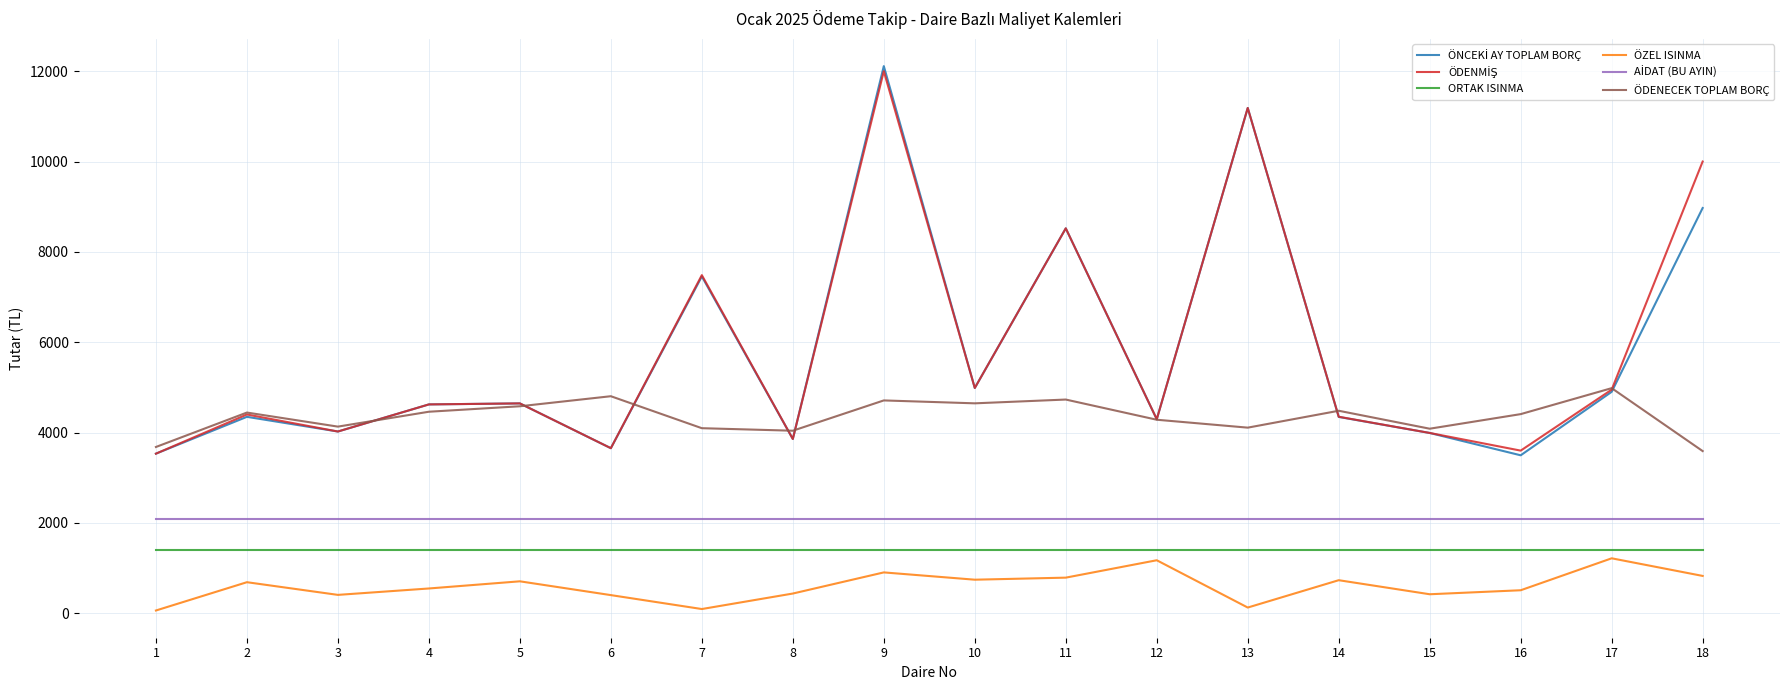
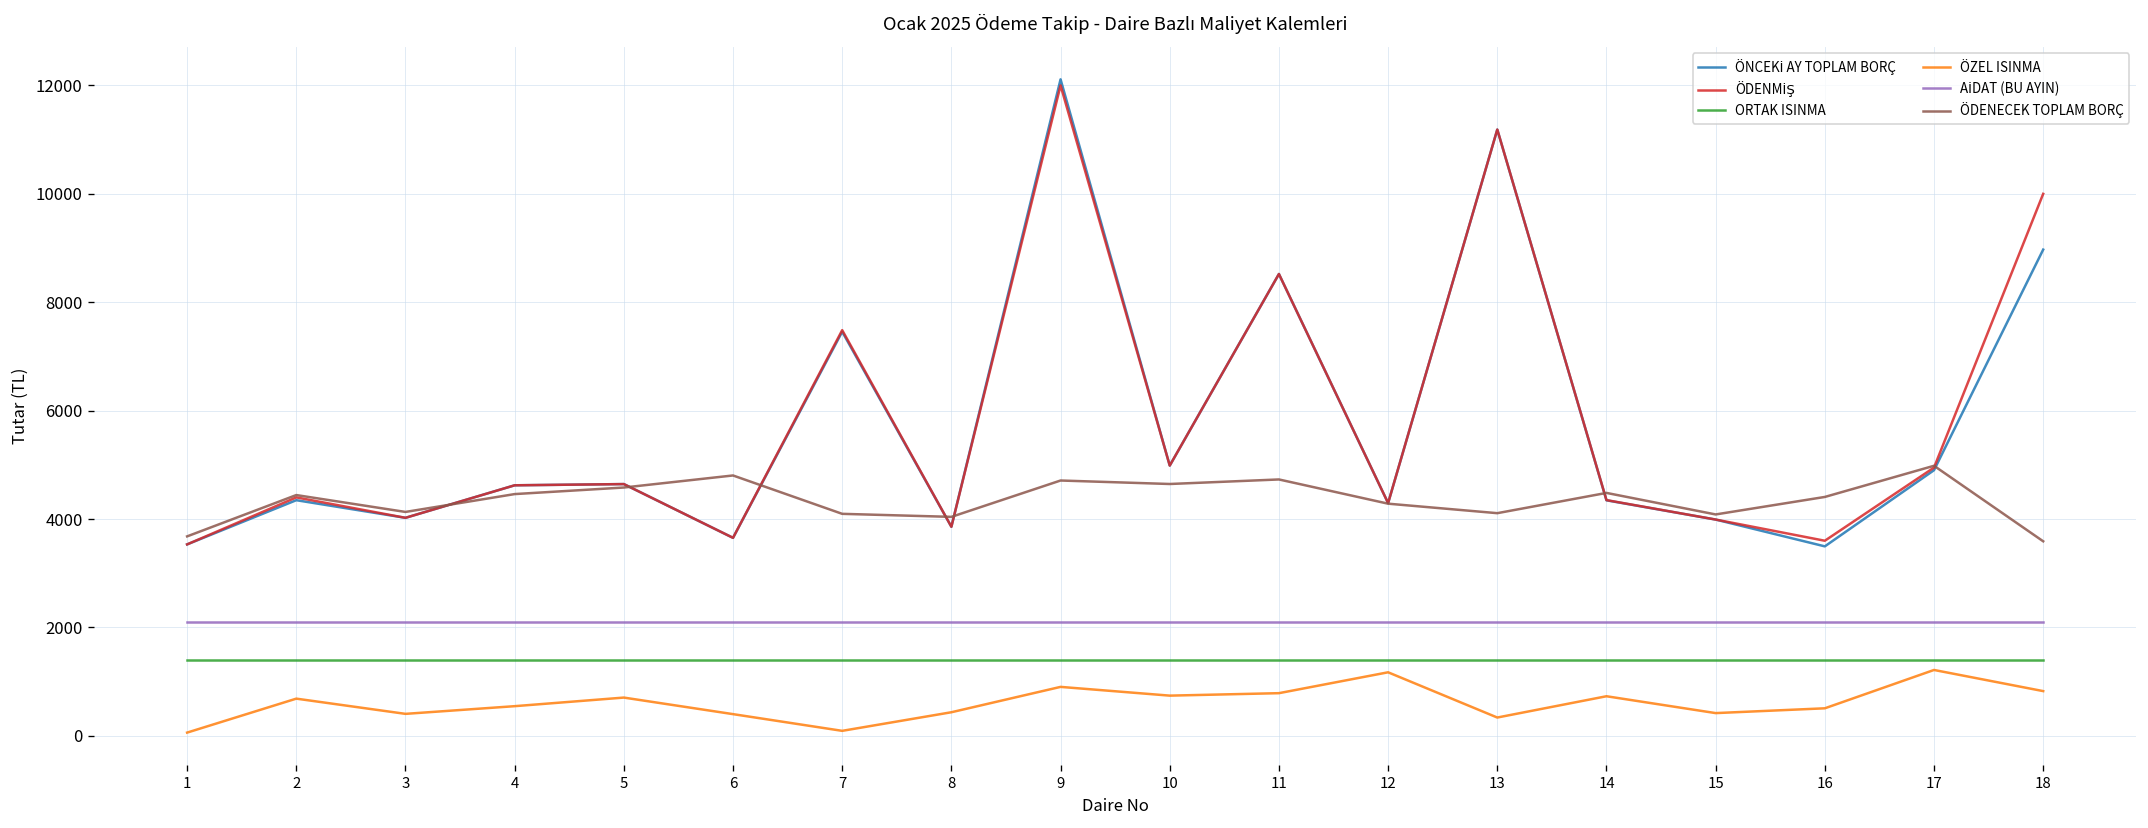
  {
    "ÖNCEKİ AY TOPLAM BORÇ": {
      "9": 12100,
      "16": 3500,
      "18": 9000
    },
    "ÖDENMİŞ": {
      "9": 12000,
      "16": 3600,
      "18": 10000
    },
    "ORTAK ISINMA": {
      "1": 1400,
      "2": 1400,
      "3": 1400,
      "4": 1400,
      "5": 1400,
      "6": 1400,
      "7": 1400,
      "8": 1400,
      "9": 1400,
      "10": 1400,
      "11": 1400,
      "12": 1400,
      "13": 1400,
      "14": 1400,
      "15": 1400,
      "16": 1400,
      "17": 1400,
      "18": 1400
    },
    "ÖZEL ISINMA": {
      "1": 100,
      "2": 700,
      "3": 400,
      "4": 500,
      "5": 700,
      "6": 400,
      "7": 100,
      "8": 400,
      "9": 900,
      "10": 700,
      "11": 800,
      "12": 1200,
-     "13": 100,
+     "13": 300,
      "14": 700,
      "15": 400,
      "16": 500,
      "17": 1200,
      "18": 800
    },
    "AİDAT (BU AYIN)": {
      "1": 2100,
      "2": 2100,
      "3": 2100,
      "4": 2100,
      "5": 2100,
      "6": 2100,
      "7": 2100,
      "8": 2100,
      "9": 2100,
      "10": 2100,
      "11": 2100,
      "12": 2100,
      "13": 2100,
      "14": 2100,
      "15": 2100,
      "16": 2100,
      "17": 2100,
      "18": 2100
    },
    "ÖDENECEK TOPLAM BORÇ": {
      "1": 3700,
      "3": 4100,
      "4": 4500,
      "5": 4600,
      "6": 4800,
      "7": 4100,
      "8": 4000,
      "9": 4700,
      "10": 4600,
      "11": 4700,
      "13": 4100,
      "14": 4500,
      "15": 4100,
      "16": 4400,
      "18": 3600
    }
  }
